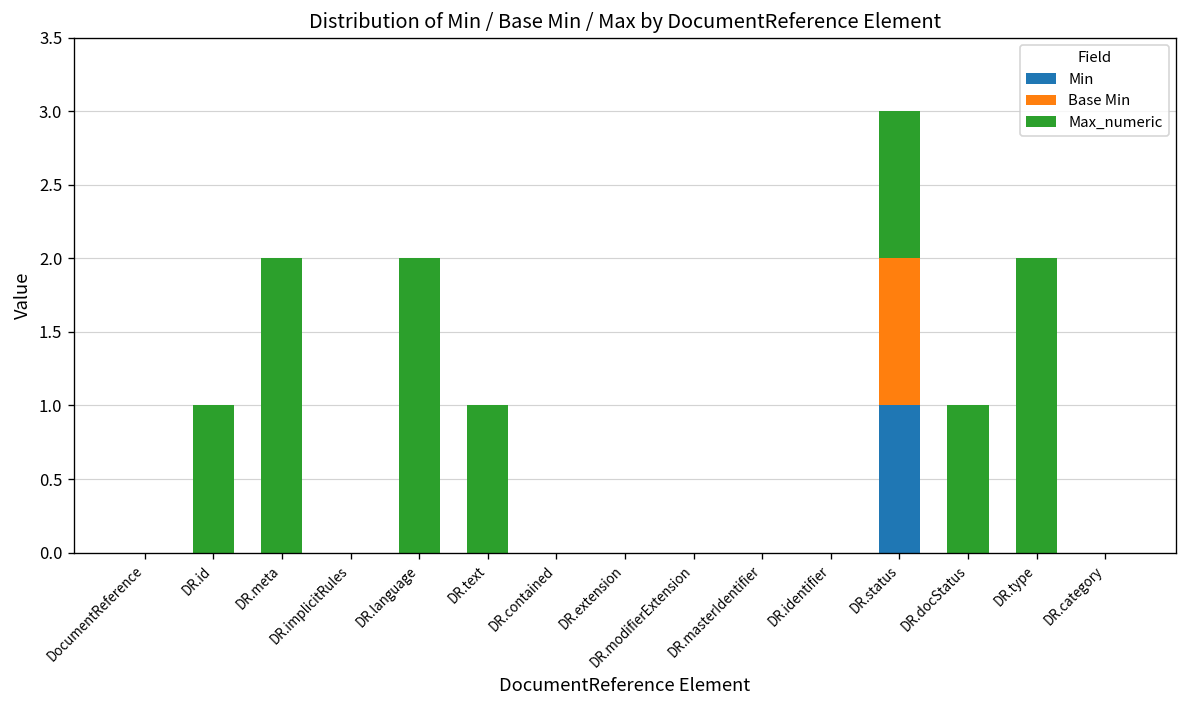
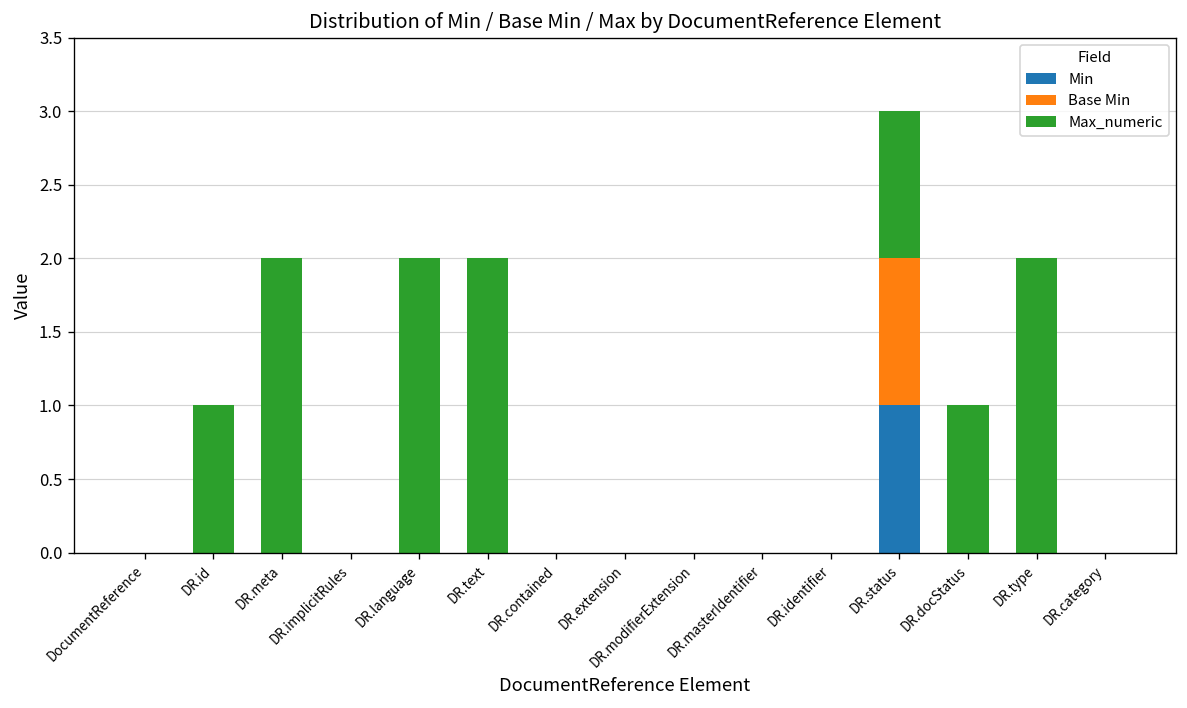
  {
    "Min": {
      "DocumentReference": 0,
      "DR.id": 0,
      "DR.meta": 0,
      "DR.implicitRules": 0,
      "DR.language": 0,
      "DR.text": 0,
      "DR.contained": 0,
      "DR.extension": 0,
      "DR.modifierExtension": 0,
      "DR.masterIdentifier": 0,
      "DR.identifier": 0,
      "DR.status": 1,
      "DR.docStatus": 0,
      "DR.type": 0,
      "DR.category": 0
    },
    "Max_numeric": {
      "DocumentReference": 0,
      "DR.id": 1,
      "DR.meta": 2,
      "DR.implicitRules": 0,
      "DR.language": 2,
-     "DR.text": 1,
+     "DR.text": 2,
      "DR.contained": 0,
      "DR.extension": 0,
      "DR.modifierExtension": 0,
      "DR.masterIdentifier": 0,
      "DR.identifier": 0,
      "DR.status": 1,
      "DR.docStatus": 1,
      "DR.type": 2,
      "DR.category": 0
    }
  }
